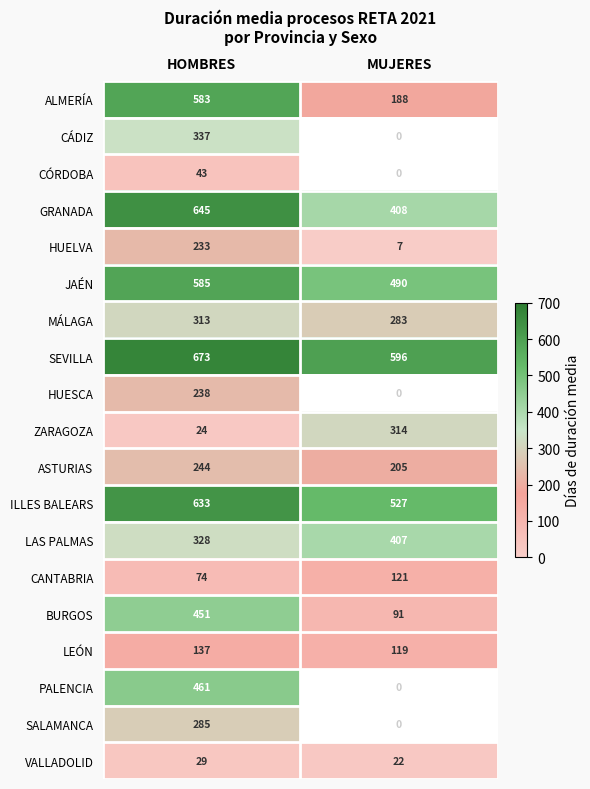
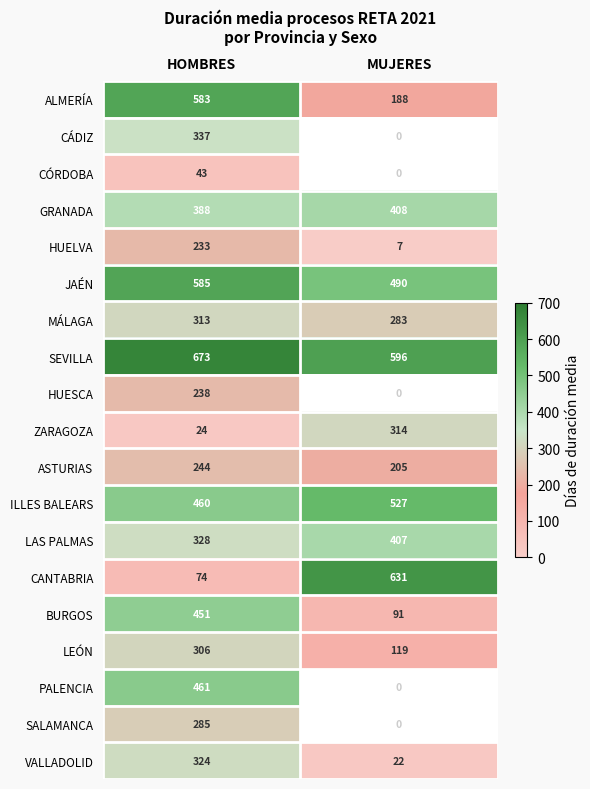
  {
    "ALMERÍA": {
      "HOMBRES": 583,
      "MUJERES": 188
    },
    "CÁDIZ": {
      "HOMBRES": 337
    },
    "CÓRDOBA": {
      "HOMBRES": 43
    },
    "GRANADA": {
-     "HOMBRES": 645,
+     "HOMBRES": 388,
      "MUJERES": 408
    },
    "HUELVA": {
      "HOMBRES": 233,
      "MUJERES": 7
    },
    "JAÉN": {
      "HOMBRES": 585,
      "MUJERES": 490
    },
    "MÁLAGA": {
      "HOMBRES": 313,
      "MUJERES": 283
    },
    "SEVILLA": {
      "HOMBRES": 673,
      "MUJERES": 596
    },
    "HUESCA": {
      "HOMBRES": 238
    },
    "ZARAGOZA": {
      "HOMBRES": 24,
      "MUJERES": 314
    },
    "ASTURIAS": {
      "HOMBRES": 244,
      "MUJERES": 205
    },
    "ILLES BALEARS": {
-     "HOMBRES": 633,
+     "HOMBRES": 460,
      "MUJERES": 527
    },
    "LAS PALMAS": {
      "HOMBRES": 328,
      "MUJERES": 407
    },
    "CANTABRIA": {
      "HOMBRES": 74,
-     "MUJERES": 121
+     "MUJERES": 631
    },
    "BURGOS": {
      "HOMBRES": 451,
      "MUJERES": 91
    },
    "LEÓN": {
-     "HOMBRES": 137,
+     "HOMBRES": 306,
      "MUJERES": 119
    },
    "PALENCIA": {
      "HOMBRES": 461
    },
    "SALAMANCA": {
      "HOMBRES": 285
    },
    "VALLADOLID": {
-     "HOMBRES": 29,
+     "HOMBRES": 324,
      "MUJERES": 22
    }
  }
